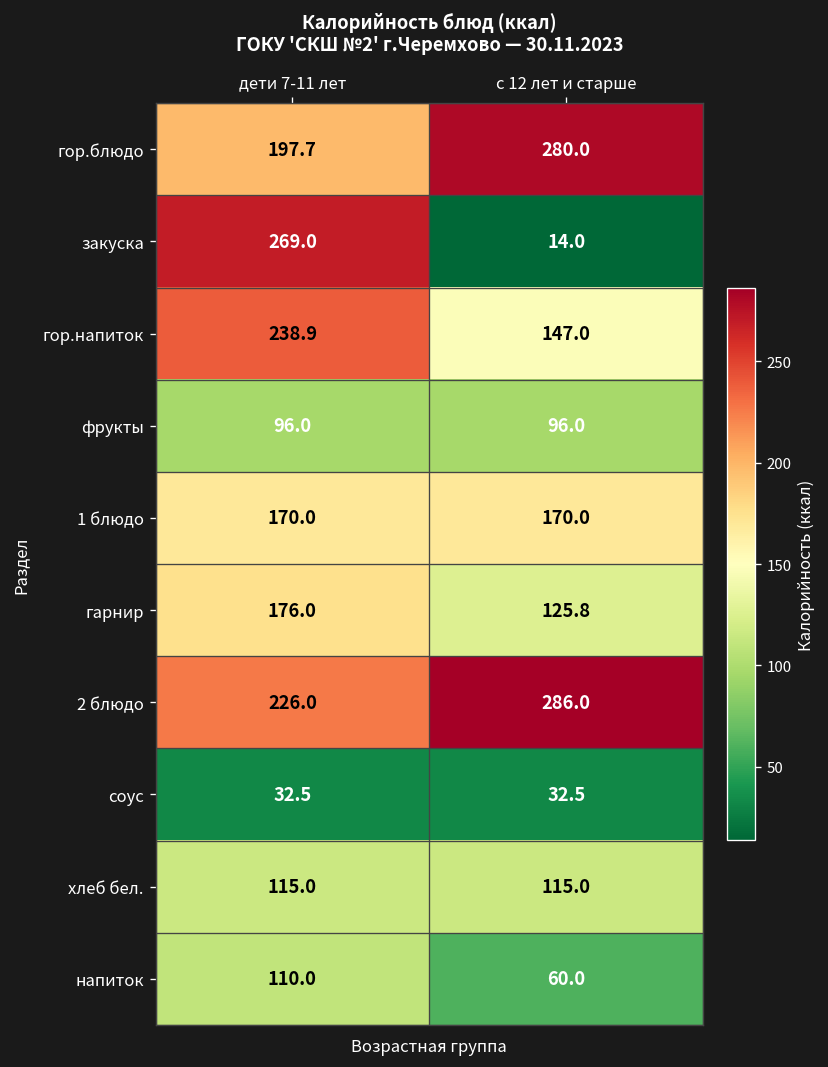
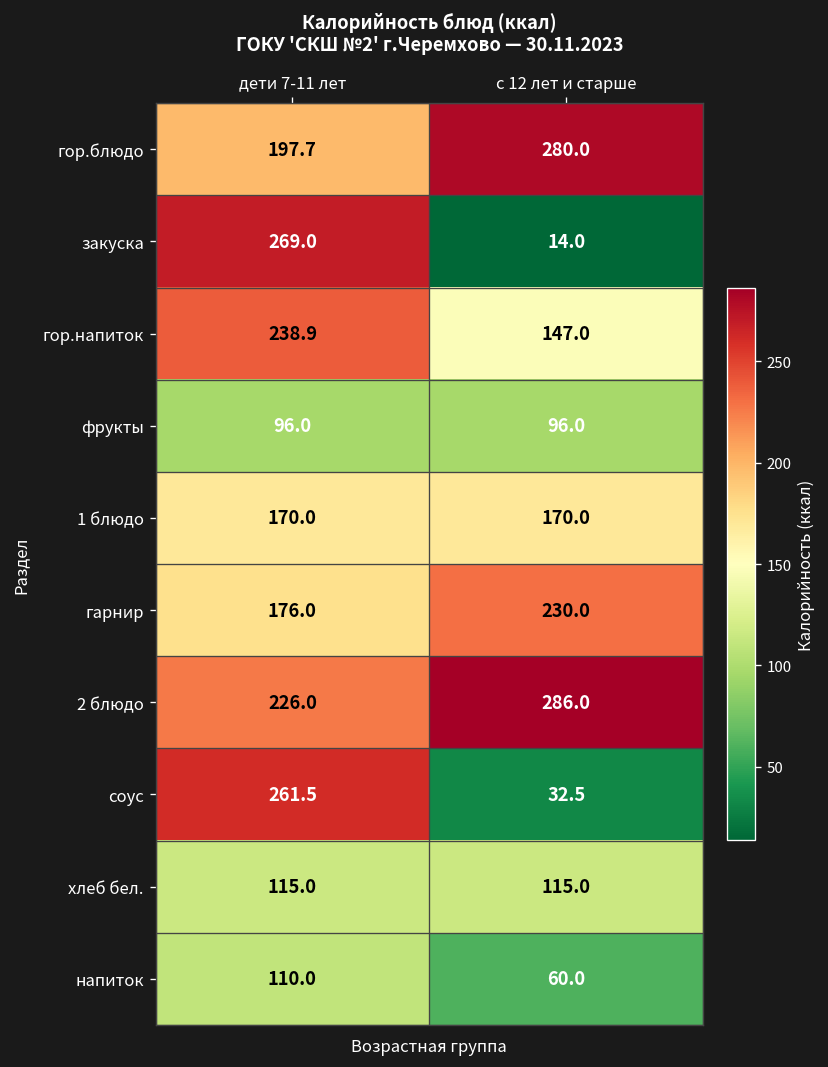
  {
    "гор.блюдо": {
      "дети 7-11 лет": 197.7,
      "с 12 лет и старше": 280.0
    },
    "закуска": {
      "дети 7-11 лет": 269.0,
      "с 12 лет и старше": 14.0
    },
    "гор.напиток": {
      "дети 7-11 лет": 238.9,
      "с 12 лет и старше": 147.0
    },
    "фрукты": {
      "дети 7-11 лет": 96.0,
      "с 12 лет и старше": 96.0
    },
    "1 блюдо": {
      "дети 7-11 лет": 170.0,
      "с 12 лет и старше": 170.0
    },
    "гарнир": {
      "дети 7-11 лет": 176.0,
-     "с 12 лет и старше": 125.8
+     "с 12 лет и старше": 230.0
    },
    "2 блюдо": {
      "дети 7-11 лет": 226.0,
      "с 12 лет и старше": 286.0
    },
    "соус": {
-     "дети 7-11 лет": 32.5,
+     "дети 7-11 лет": 261.5,
      "с 12 лет и старше": 32.5
    },
    "хлеб бел.": {
      "дети 7-11 лет": 115.0,
      "с 12 лет и старше": 115.0
    },
    "напиток": {
      "дети 7-11 лет": 110.0,
      "с 12 лет и старше": 60.0
    }
  }
